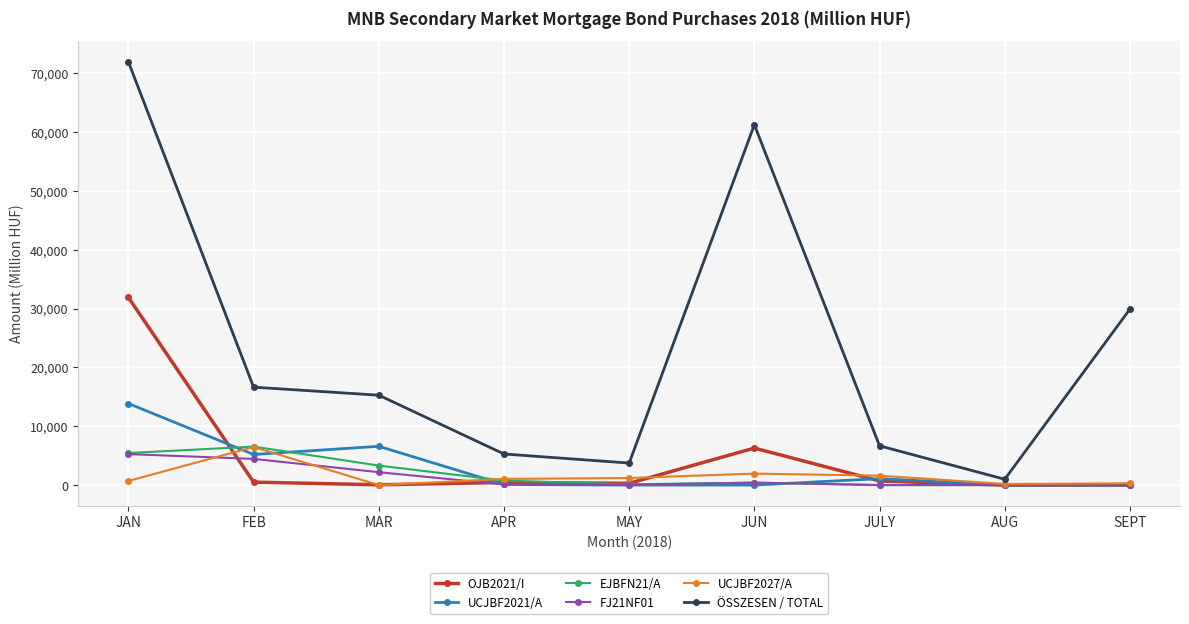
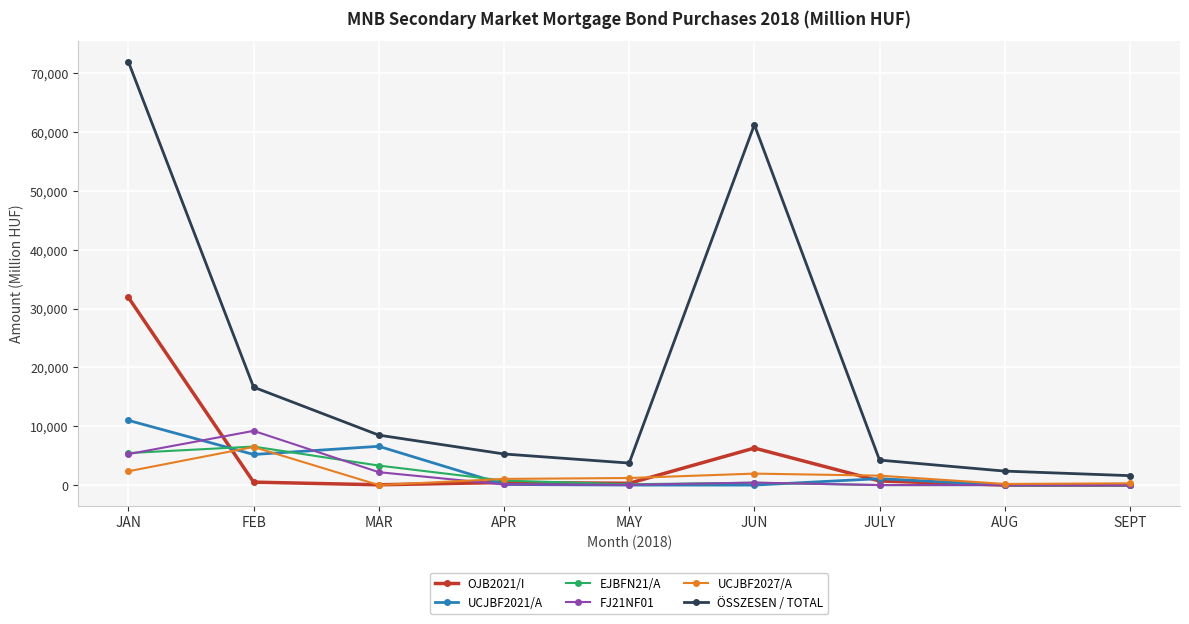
  {
    "OJB2021/I": {
      "JAN": "32,000",
      "FEB": "1,000",
      "JUN": "6,000"
    },
    "UCJBF2021/A": {
-     "JAN": "14,000",
+     "JAN": "11,000",
      "FEB": "5,000",
      "MAR": "7,000"
    },
    "EJBFN21/A": {
      "MAR": "3,000"
    },
    "FJ21NF01": {
-     "FEB": "4,000",
+     "FEB": "9,000",
      "MAR": "2,000"
    },
    "UCJBF2027/A": {
-     "JAN": "1,000",
+     "JAN": "2,000",
      "MAY": "1,000",
      "JUN": "2,000",
      "JULY": "2,000"
    },
    "ÖSSZESEN / TOTAL": {
      "JAN": "72,000",
      "FEB": "17,000",
-     "MAR": "15,000",
+     "MAR": "8,000",
      "APR": "5,000",
      "MAY": "4,000",
      "JUN": "61,000",
-     "JULY": "7,000",
-     "AUG": "1,000",
-     "SEPT": "30,000"
+     "JULY": "4,000",
+     "AUG": "2,000",
+     "SEPT": "2,000"
    }
  }
